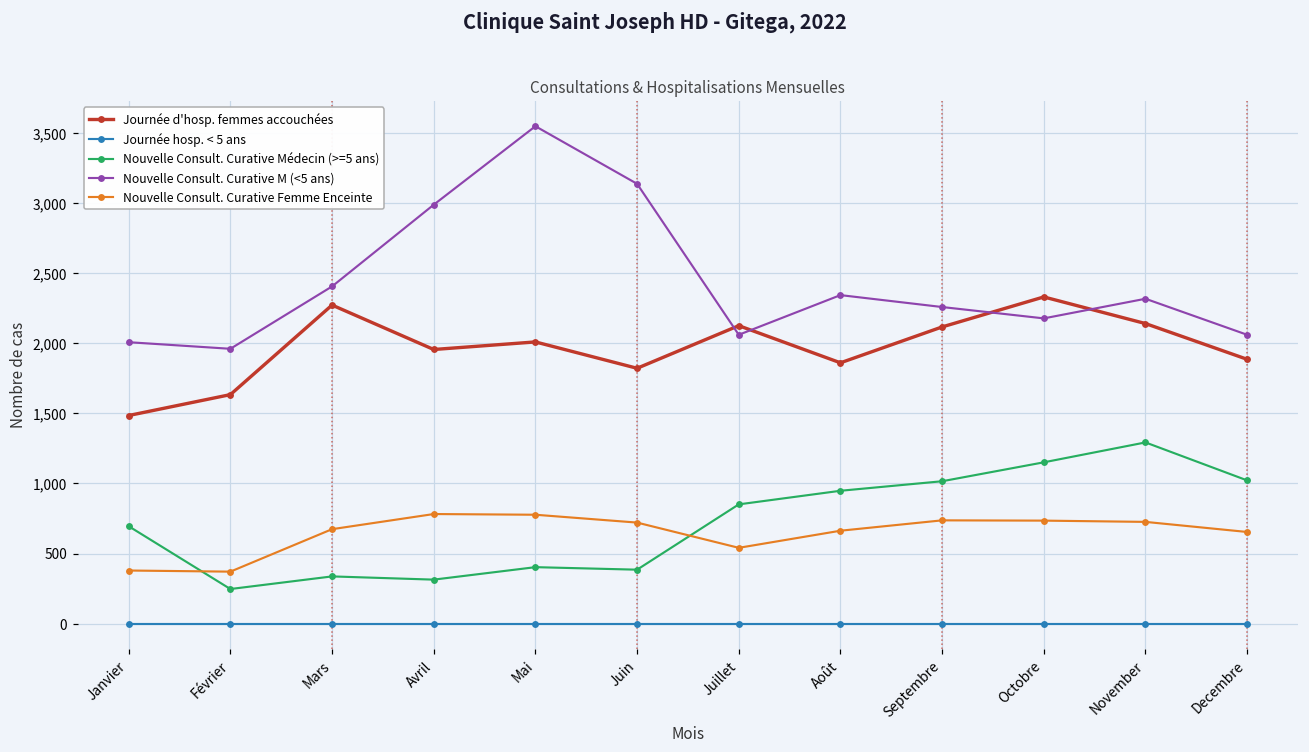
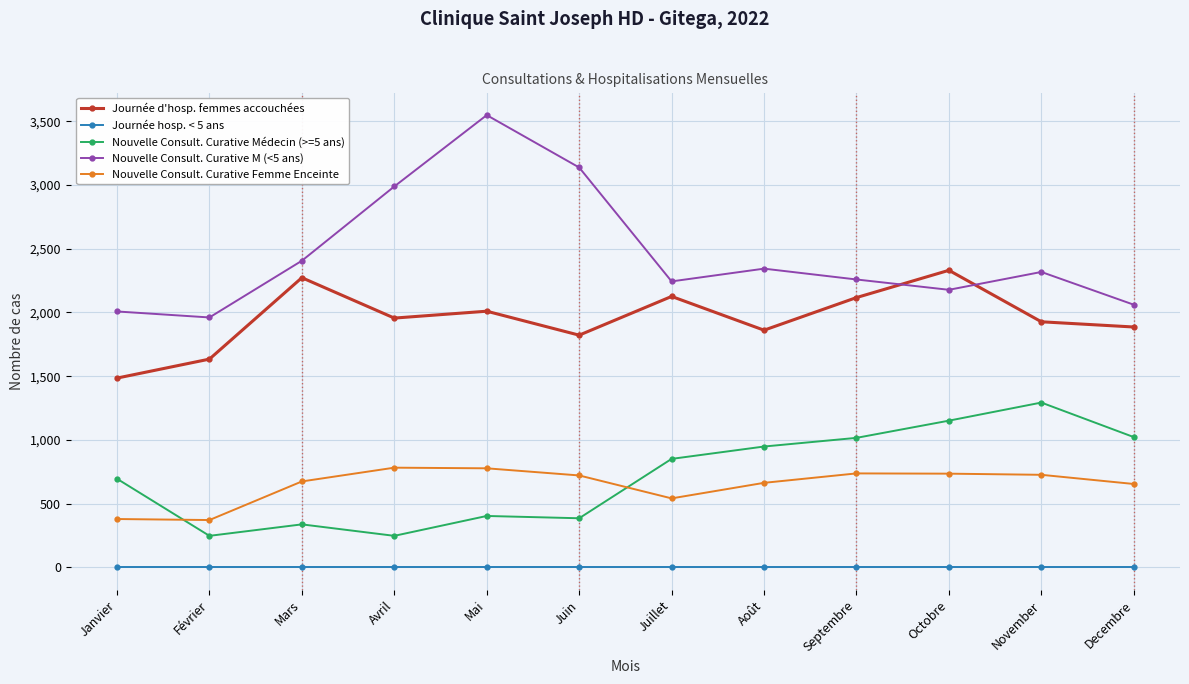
  {
    "Journée d'hosp. femmes accouchées": {
      "Janvier": "1,490",
      "Février": "1,630",
      "Mars": "2,270",
      "Avril": "1,960",
      "Mai": "2,010",
      "Juin": "1,820",
      "Juillet": "2,130",
      "Août": "1,860",
      "Septembre": "2,120",
      "Octobre": "2,330",
-     "November": "2,140",
+     "November": "1,930",
      "Decembre": "1,890"
    },
    "Journée hosp. < 5 ans": {
      "Janvier": "0",
      "Février": "0",
      "Mars": "0",
      "Avril": "0",
      "Mai": "0",
      "Juin": "0",
      "Juillet": "0",
      "Août": "0",
      "Septembre": "0",
      "Octobre": "0",
      "November": "0",
      "Decembre": "0"
    },
    "Nouvelle Consult. Curative Médecin (>=5 ans)": {
      "Janvier": "700",
      "Février": "250",
      "Mars": "340",
-     "Avril": "310",
+     "Avril": "250",
      "Mai": "400",
      "Juin": "390",
      "Juillet": "850",
      "Août": "950",
      "Septembre": "1,020",
      "Octobre": "1,150",
      "November": "1,290",
      "Decembre": "1,020"
    },
    "Nouvelle Consult. Curative M (<5 ans)": {
      "Janvier": "2,010",
      "Février": "1,960",
      "Mars": "2,410",
      "Avril": "2,990",
      "Mai": "3,550",
      "Juin": "3,140",
-     "Juillet": "2,060",
+     "Juillet": "2,240",
      "Août": "2,340",
      "Septembre": "2,260",
      "Octobre": "2,180",
      "November": "2,320",
      "Decembre": "2,060"
    },
    "Nouvelle Consult. Curative Femme Enceinte": {
      "Janvier": "380",
      "Février": "370",
      "Mars": "670",
      "Avril": "780",
      "Mai": "780",
      "Juin": "720",
      "Juillet": "540",
      "Août": "660",
      "Septembre": "740",
      "Octobre": "740",
      "November": "730",
      "Decembre": "650"
    }
  }
